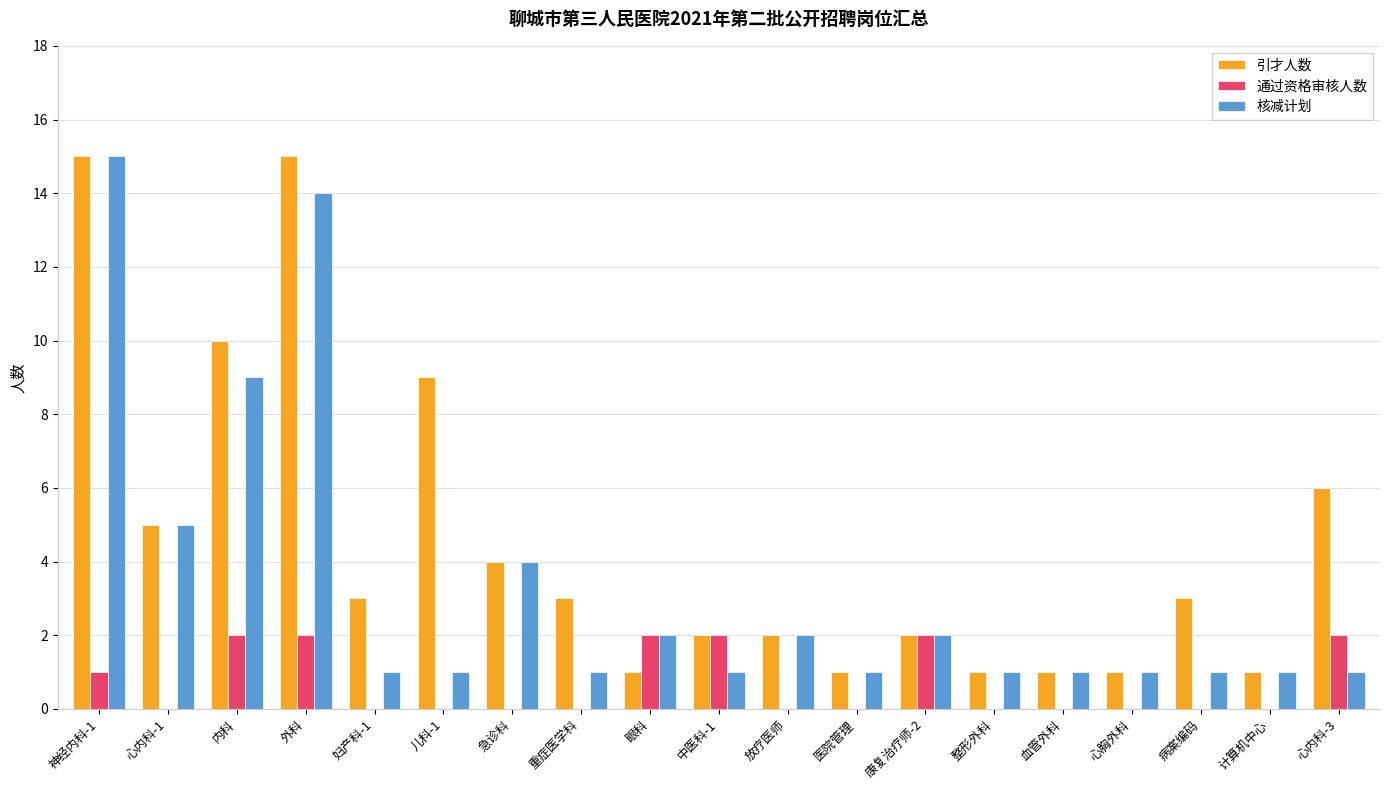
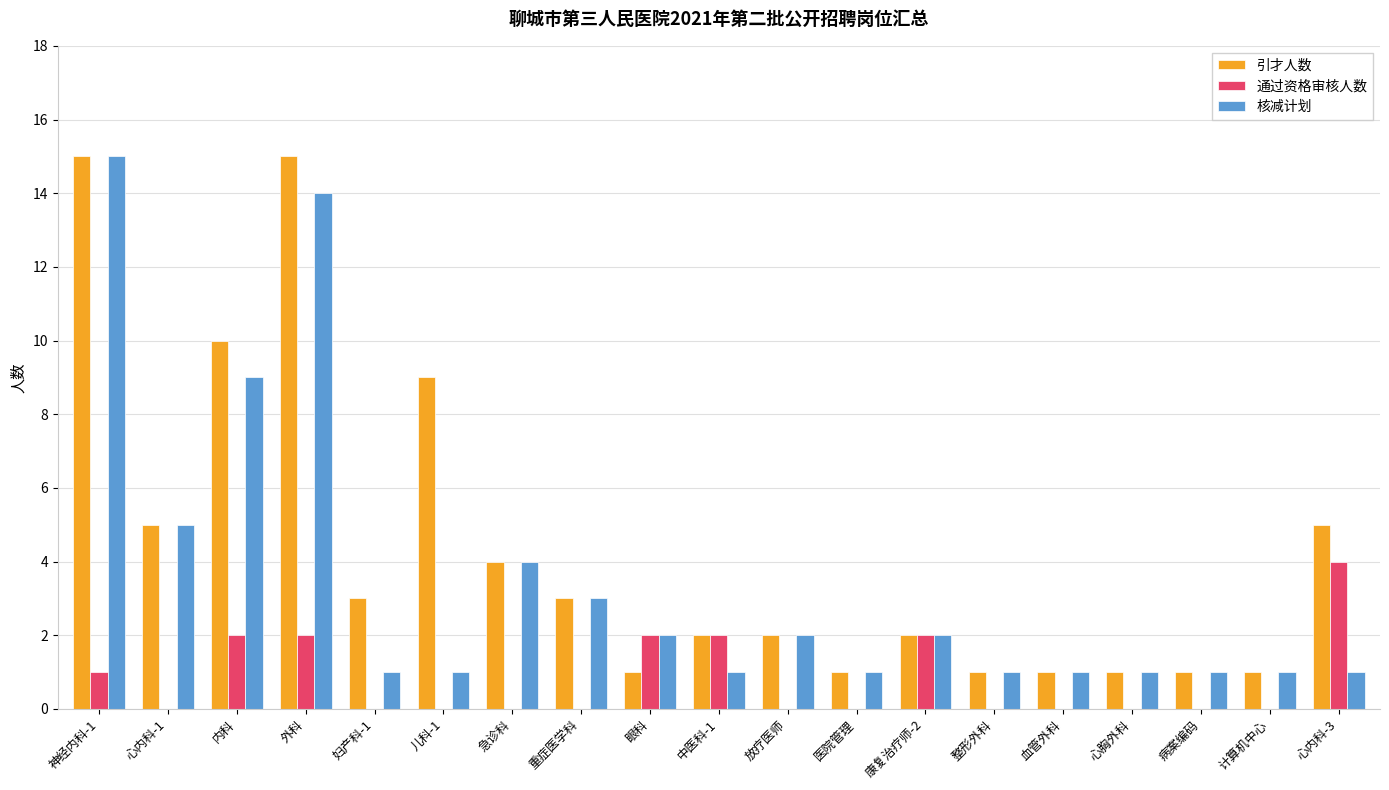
  {
    "引才人数": {
      "神经内科-1": 15,
      "心内科-1": 5,
      "内科": 10,
      "外科": 15,
      "妇产科-1": 3,
      "儿科-1": 9,
      "急诊科": 4,
      "重症医学科": 3,
      "眼科": 1,
      "中医科-1": 2,
      "放疗医师": 2,
      "医院管理": 1,
      "康复治疗师-2": 2,
      "整形外科": 1,
      "血管外科": 1,
      "心胸外科": 1,
-     "病案编码": 3,
+     "病案编码": 1,
      "计算机中心": 1,
-     "心内科-3": 6
+     "心内科-3": 5
    },
    "通过资格审核人数": {
      "神经内科-1": 1,
      "心内科-1": 0,
      "内科": 2,
      "外科": 2,
      "妇产科-1": 0,
      "儿科-1": 0,
      "急诊科": 0,
      "重症医学科": 0,
      "眼科": 2,
      "中医科-1": 2,
      "放疗医师": 0,
      "医院管理": 0,
      "康复治疗师-2": 2,
      "整形外科": 0,
      "血管外科": 0,
      "心胸外科": 0,
      "病案编码": 0,
      "计算机中心": 0,
-     "心内科-3": 2
+     "心内科-3": 4
    },
    "核减计划": {
      "神经内科-1": 15,
      "心内科-1": 5,
      "内科": 9,
      "外科": 14,
      "妇产科-1": 1,
      "儿科-1": 1,
      "急诊科": 4,
-     "重症医学科": 1,
+     "重症医学科": 3,
      "眼科": 2,
      "中医科-1": 1,
      "放疗医师": 2,
      "医院管理": 1,
      "康复治疗师-2": 2,
      "整形外科": 1,
      "血管外科": 1,
      "心胸外科": 1,
      "病案编码": 1,
      "计算机中心": 1,
      "心内科-3": 1
    }
  }
